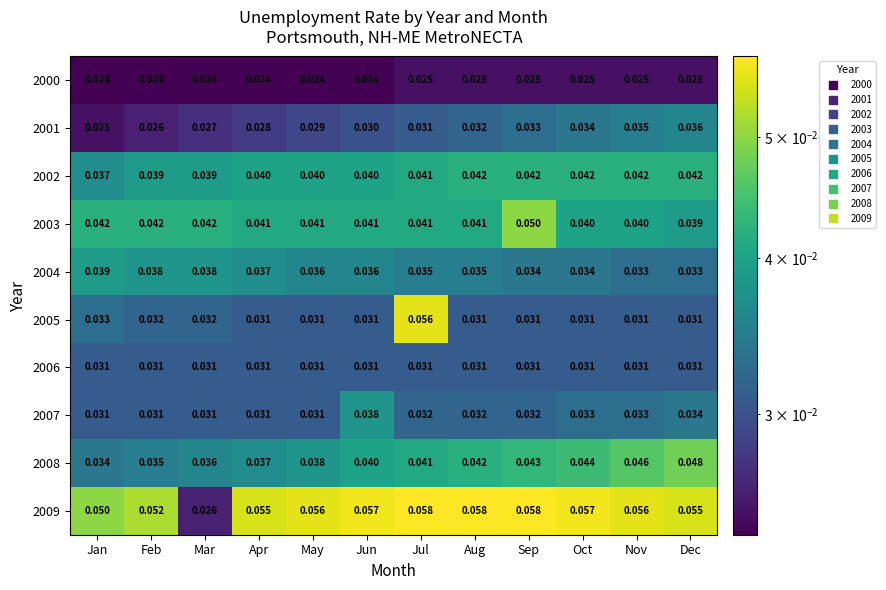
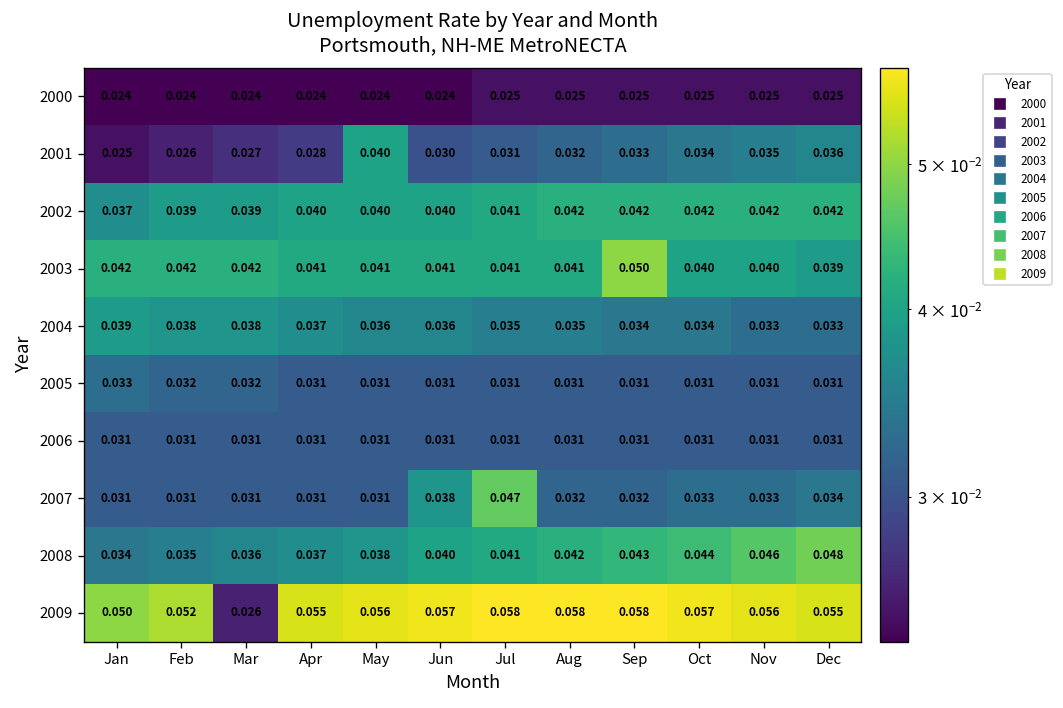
  {
    "2000": {
      "Jan": 0.024,
      "Feb": 0.024,
      "Mar": 0.024,
      "Apr": 0.024,
      "May": 0.024,
      "Jun": 0.024,
      "Jul": 0.025,
      "Aug": 0.025,
      "Sep": 0.025,
      "Oct": 0.025,
      "Nov": 0.025,
      "Dec": 0.025
    },
    "2001": {
      "Jan": 0.025,
      "Feb": 0.026,
      "Mar": 0.027,
      "Apr": 0.028,
-     "May": 0.029,
+     "May": 0.040,
      "Jun": 0.030,
      "Jul": 0.031,
      "Aug": 0.032,
      "Sep": 0.033,
      "Oct": 0.034,
      "Nov": 0.035,
      "Dec": 0.036
    },
    "2002": {
      "Jan": 0.037,
      "Feb": 0.039,
      "Mar": 0.039,
      "Apr": 0.040,
      "May": 0.040,
      "Jun": 0.040,
      "Jul": 0.041,
      "Aug": 0.042,
      "Sep": 0.042,
      "Oct": 0.042,
      "Nov": 0.042,
      "Dec": 0.042
    },
    "2003": {
      "Jan": 0.042,
      "Feb": 0.042,
      "Mar": 0.042,
      "Apr": 0.041,
      "May": 0.041,
      "Jun": 0.041,
      "Jul": 0.041,
      "Aug": 0.041,
      "Sep": 0.050,
      "Oct": 0.040,
      "Nov": 0.040,
      "Dec": 0.039
    },
    "2004": {
      "Jan": 0.039,
      "Feb": 0.038,
      "Mar": 0.038,
      "Apr": 0.037,
      "May": 0.036,
      "Jun": 0.036,
      "Jul": 0.035,
      "Aug": 0.035,
      "Sep": 0.034,
      "Oct": 0.034,
      "Nov": 0.033,
      "Dec": 0.033
    },
    "2005": {
      "Jan": 0.033,
      "Feb": 0.032,
      "Mar": 0.032,
      "Apr": 0.031,
      "May": 0.031,
      "Jun": 0.031,
-     "Jul": 0.056,
+     "Jul": 0.031,
      "Aug": 0.031,
      "Sep": 0.031,
      "Oct": 0.031,
      "Nov": 0.031,
      "Dec": 0.031
    },
    "2006": {
      "Jan": 0.031,
      "Feb": 0.031,
      "Mar": 0.031,
      "Apr": 0.031,
      "May": 0.031,
      "Jun": 0.031,
      "Jul": 0.031,
      "Aug": 0.031,
      "Sep": 0.031,
      "Oct": 0.031,
      "Nov": 0.031,
      "Dec": 0.031
    },
    "2007": {
      "Jan": 0.031,
      "Feb": 0.031,
      "Mar": 0.031,
      "Apr": 0.031,
      "May": 0.031,
      "Jun": 0.038,
-     "Jul": 0.032,
+     "Jul": 0.047,
      "Aug": 0.032,
      "Sep": 0.032,
      "Oct": 0.033,
      "Nov": 0.033,
      "Dec": 0.034
    },
    "2008": {
      "Jan": 0.034,
      "Feb": 0.035,
      "Mar": 0.036,
      "Apr": 0.037,
      "May": 0.038,
      "Jun": 0.040,
      "Jul": 0.041,
      "Aug": 0.042,
      "Sep": 0.043,
      "Oct": 0.044,
      "Nov": 0.046,
      "Dec": 0.048
    },
    "2009": {
      "Jan": 0.050,
      "Feb": 0.052,
      "Mar": 0.026,
      "Apr": 0.055,
      "May": 0.056,
      "Jun": 0.057,
      "Jul": 0.058,
      "Aug": 0.058,
      "Sep": 0.058,
      "Oct": 0.057,
      "Nov": 0.056,
      "Dec": 0.055
    }
  }
